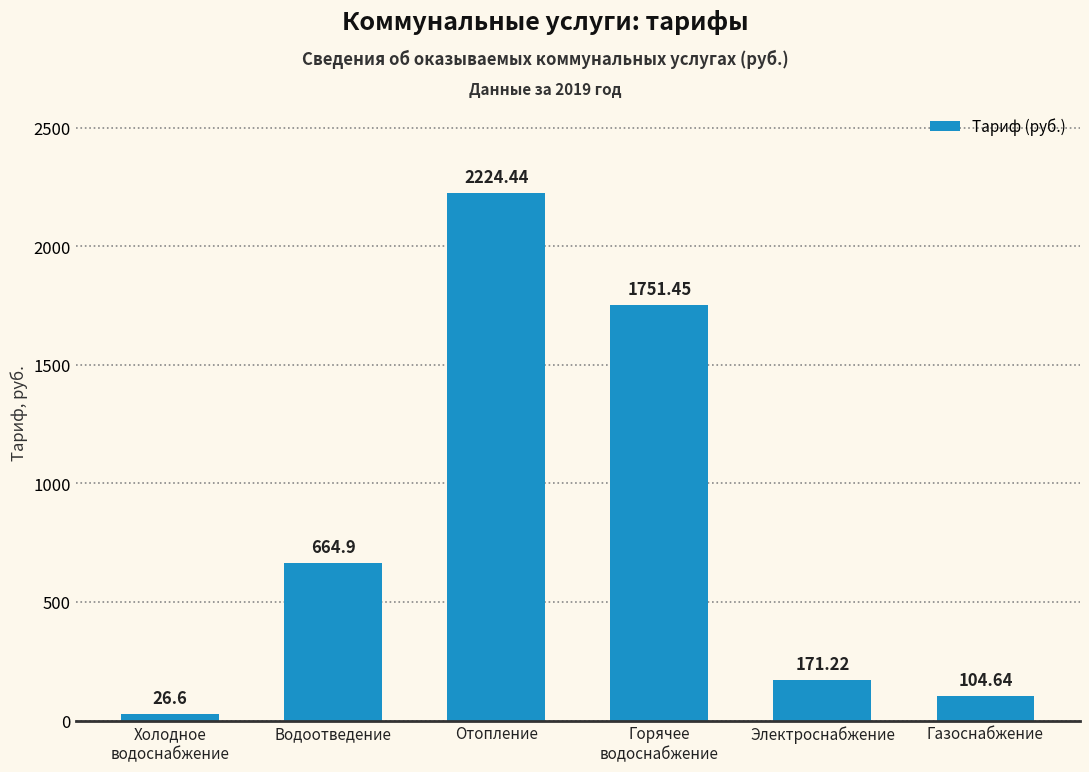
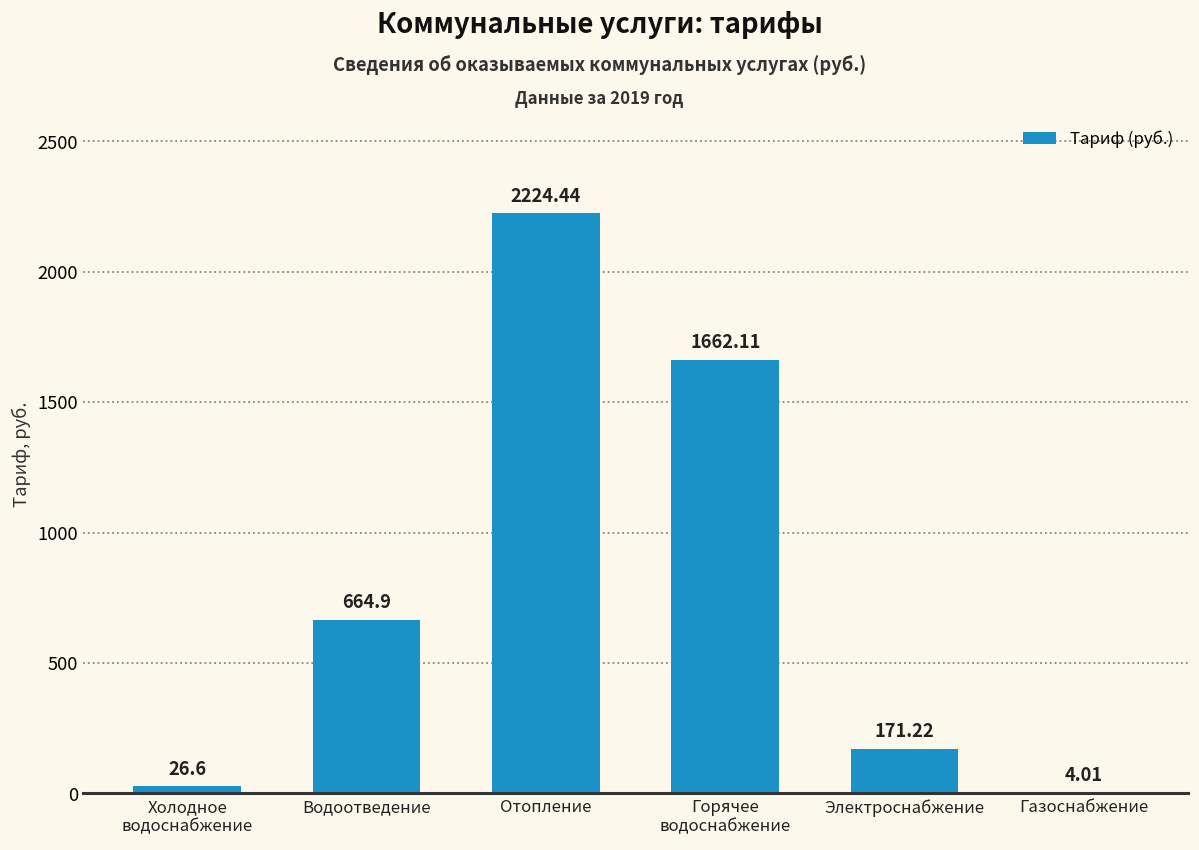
  {
    "Холодное водоснабжение": 26.6,
    "Водоотведение": 664.9,
    "Отопление": 2224.44,
-   "Горячее водоснабжение": 1751.45,
+   "Горячее водоснабжение": 1662.11,
    "Электроснабжение": 171.22,
-   "Газоснабжение": 104.64
+   "Газоснабжение": 4.01
  }
